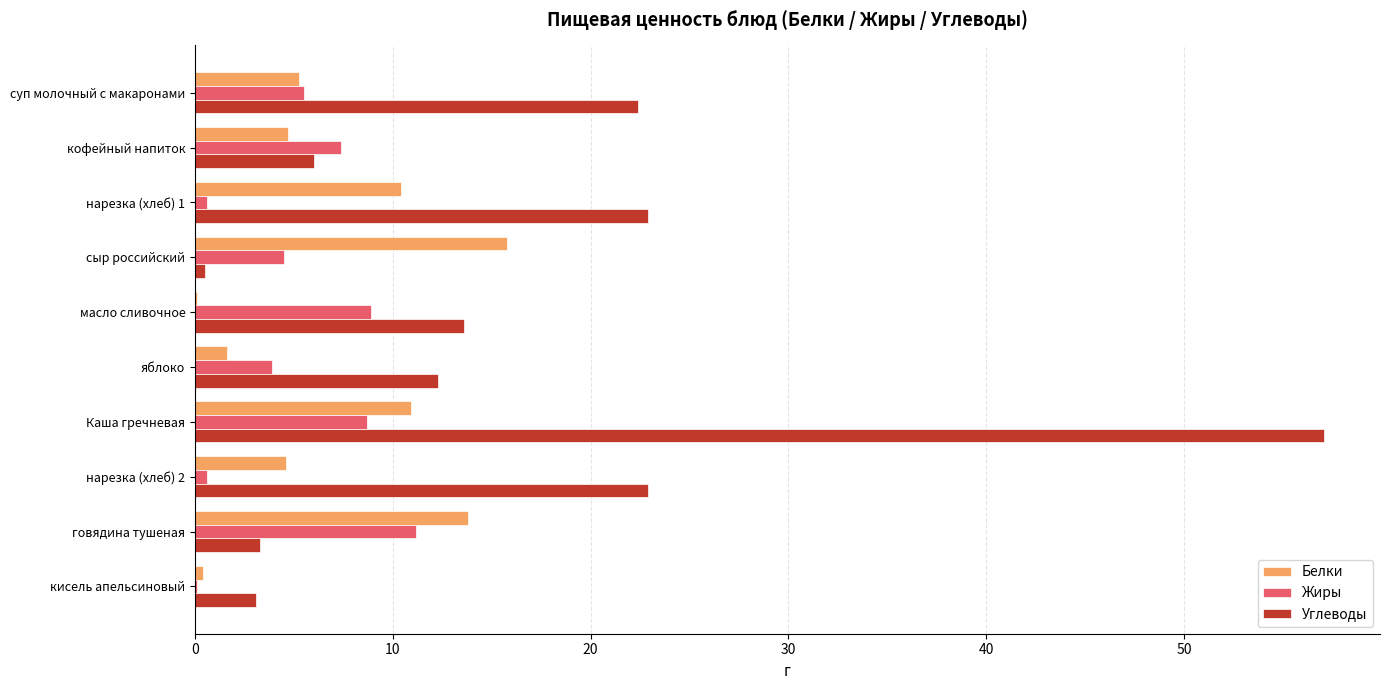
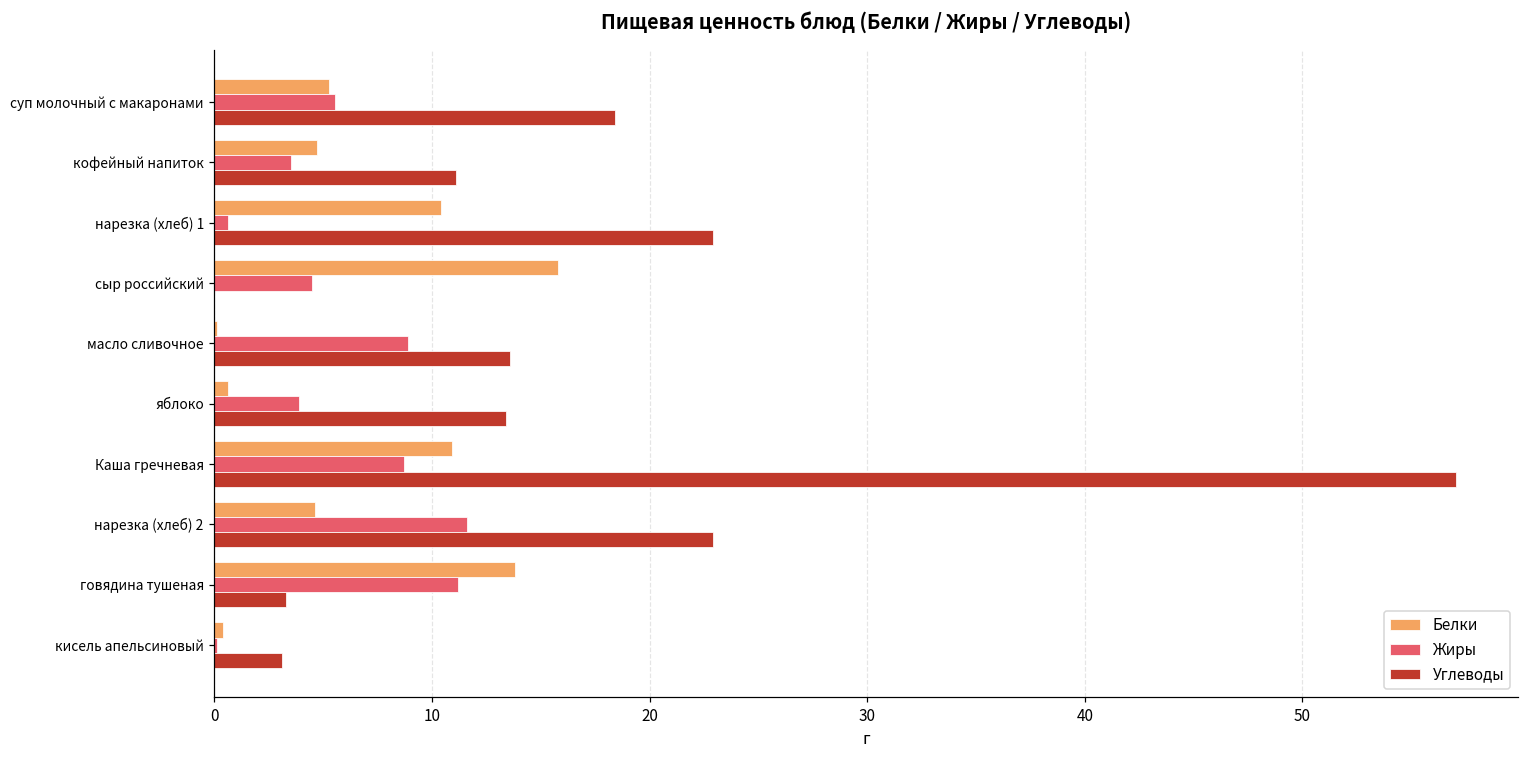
  {
    "Белки": {
      "суп молочный с макаронами": 5.3,
      "кофейный напиток": 4.7,
      "нарезка (хлеб) 1": 10.4,
      "сыр российский": 15.8,
-     "яблоко": 1.6,
+     "яблоко": 0.6,
      "Каша гречневая": 10.9,
      "нарезка (хлеб) 2": 4.6,
      "говядина тушеная": 13.8,
      "кисель апельсиновый": 0.4
    },
    "Жиры": {
      "суп молочный с макаронами": 5.5,
-     "кофейный напиток": 7.4,
+     "кофейный напиток": 3.5,
      "нарезка (хлеб) 1": 0.6,
      "сыр российский": 4.5,
      "масло сливочное": 8.9,
      "яблоко": 3.9,
      "Каша гречневая": 8.7,
-     "нарезка (хлеб) 2": 0.6,
+     "нарезка (хлеб) 2": 11.6,
      "говядина тушеная": 11.2
    },
    "Углеводы": {
-     "суп молочный с макаронами": 22.4,
-     "кофейный напиток": 6.0,
+     "суп молочный с макаронами": 18.4,
+     "кофейный напиток": 11.1,
      "нарезка (хлеб) 1": 22.9,
-     "сыр российский": 0.5,
+     "сыр российский": 0.0,
      "масло сливочное": 13.6,
-     "яблоко": 12.3,
+     "яблоко": 13.4,
      "Каша гречневая": 57.1,
      "нарезка (хлеб) 2": 22.9,
      "говядина тушеная": 3.3,
      "кисель апельсиновый": 3.1
    }
  }
